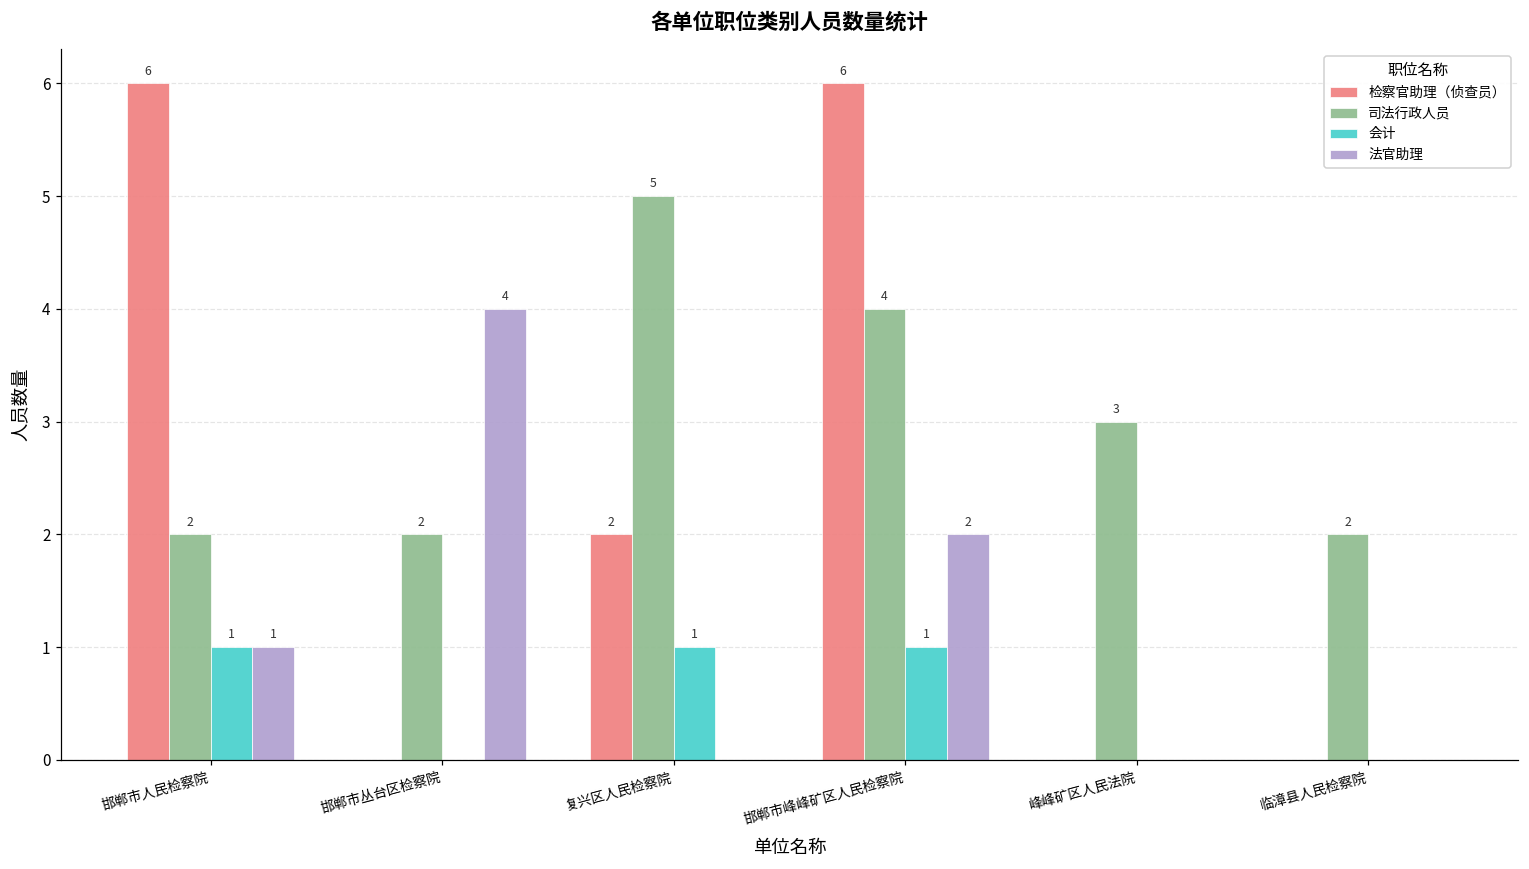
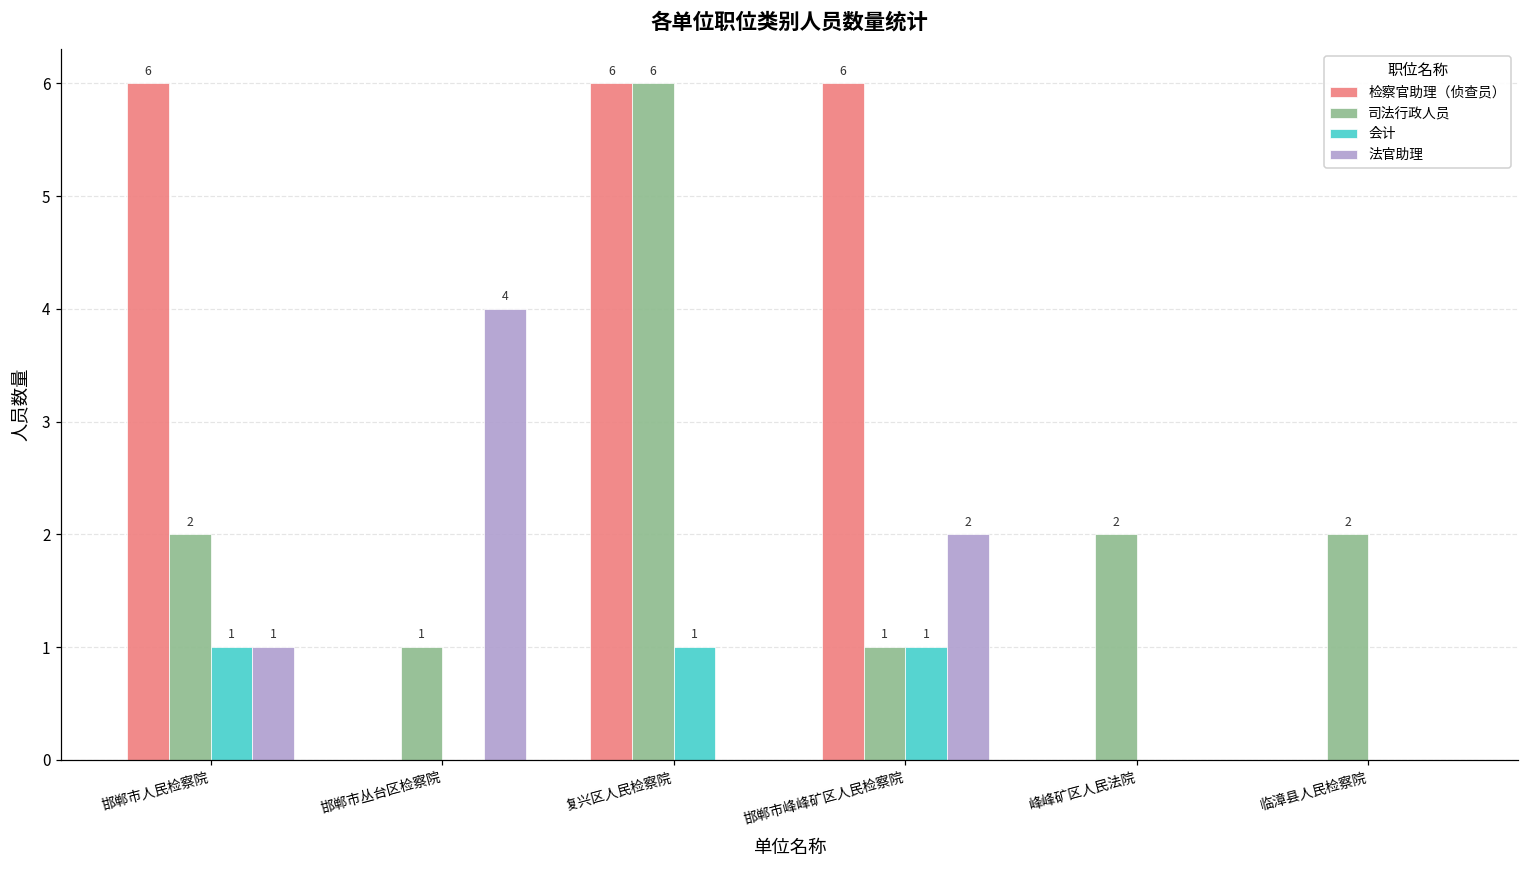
  {
    "检察官助理（侦查员）": {
      "邯郸市人民检察院": 6,
-     "复兴区人民检察院": 2,
+     "复兴区人民检察院": 6,
      "邯郸市峰峰矿区人民检察院": 6
    },
    "司法行政人员": {
      "邯郸市人民检察院": 2,
-     "邯郸市丛台区检察院": 2,
-     "复兴区人民检察院": 5,
-     "邯郸市峰峰矿区人民检察院": 4,
-     "峰峰矿区人民法院": 3,
+     "邯郸市丛台区检察院": 1,
+     "复兴区人民检察院": 6,
+     "邯郸市峰峰矿区人民检察院": 1,
+     "峰峰矿区人民法院": 2,
      "临漳县人民检察院": 2
    },
    "会计": {
      "邯郸市人民检察院": 1,
      "复兴区人民检察院": 1,
      "邯郸市峰峰矿区人民检察院": 1
    },
    "法官助理": {
      "邯郸市人民检察院": 1,
      "邯郸市丛台区检察院": 4,
      "邯郸市峰峰矿区人民检察院": 2
    }
  }
